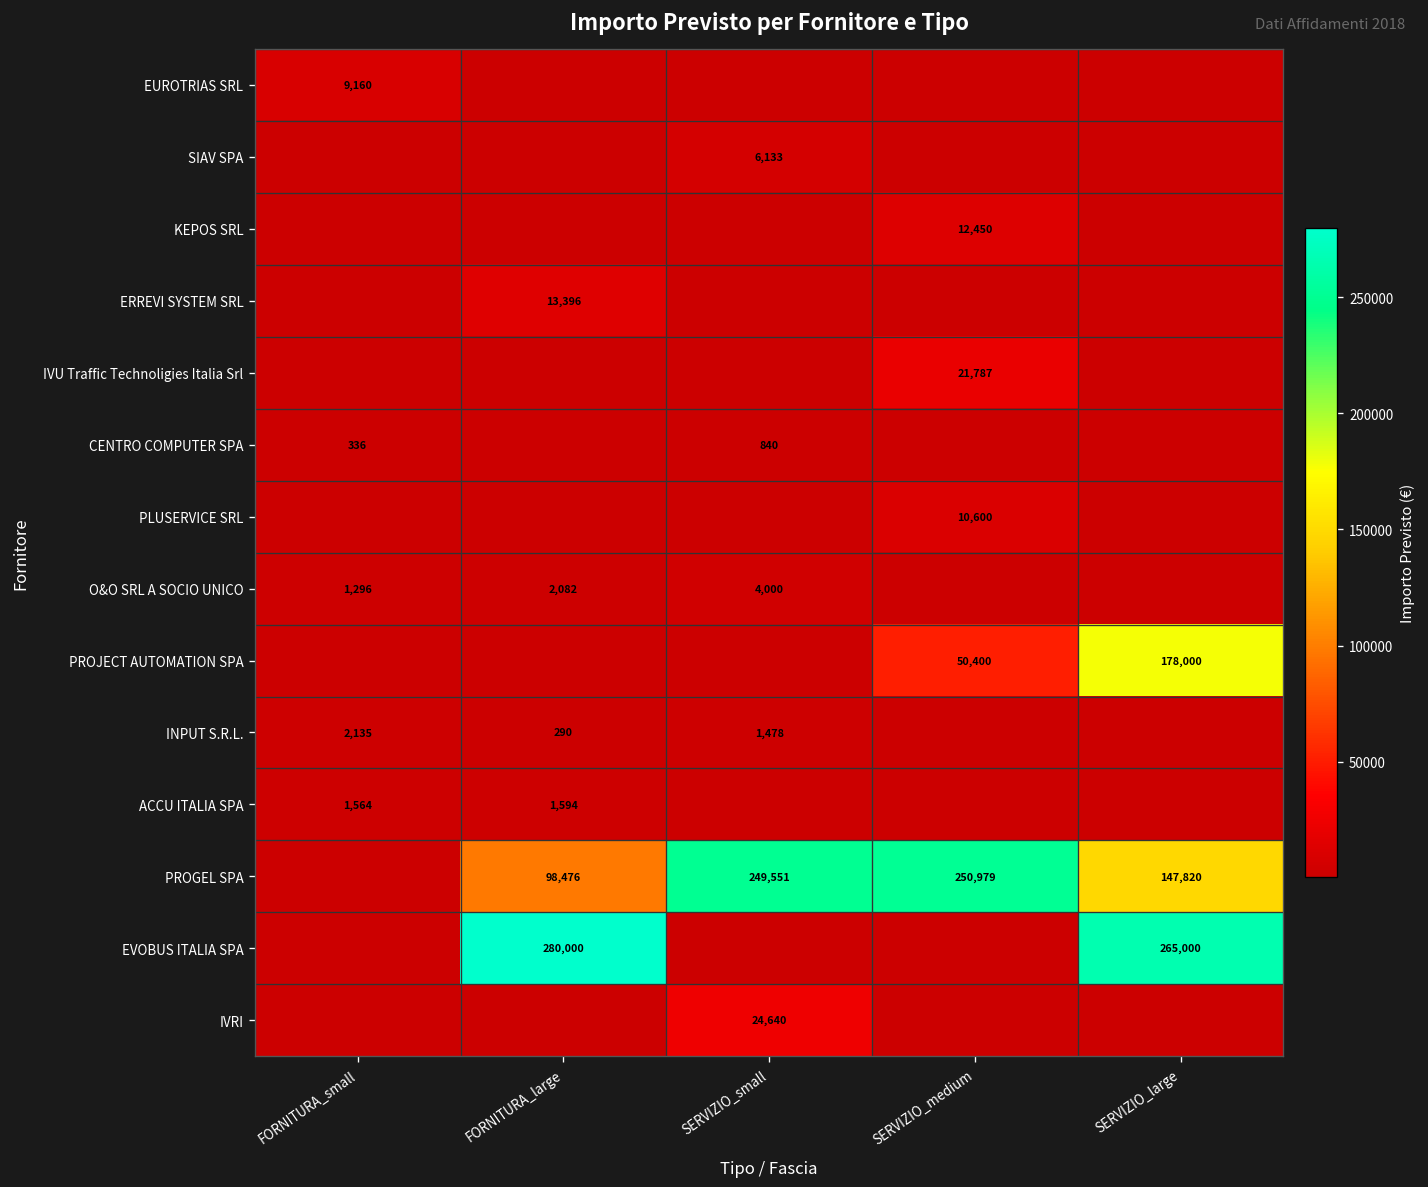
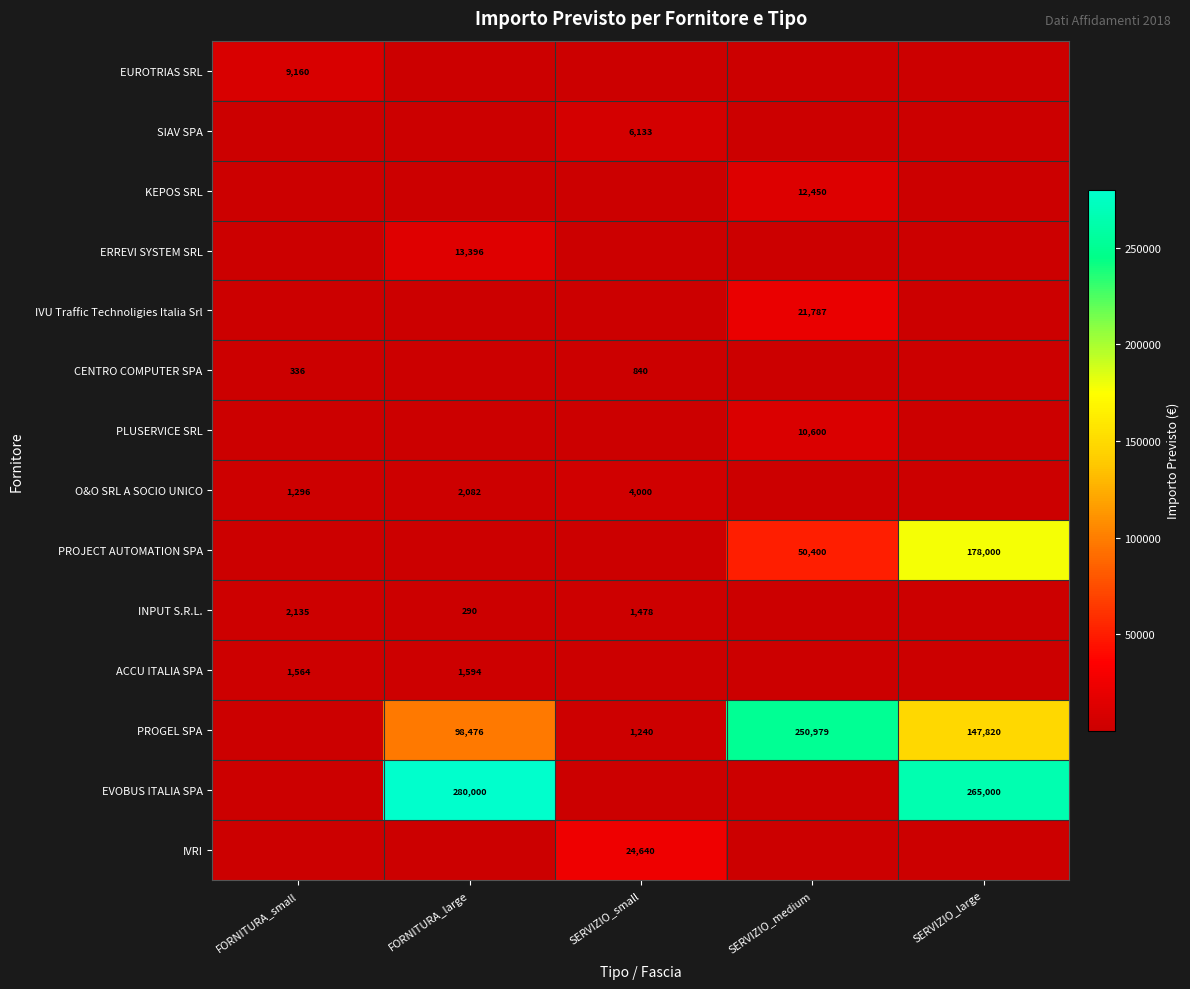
  {
    "EUROTRIAS SRL": {
      "FORNITURA_small": "9,160"
    },
    "SIAV SPA": {
      "SERVIZIO_small": "6,133"
    },
    "KEPOS SRL": {
      "SERVIZIO_medium": "12,450"
    },
    "ERREVI SYSTEM SRL": {
      "FORNITURA_large": "13,396"
    },
    "IVU Traffic Technoligies Italia Srl": {
      "SERVIZIO_medium": "21,787"
    },
    "CENTRO COMPUTER SPA": {
      "FORNITURA_small": "336",
      "SERVIZIO_small": "840"
    },
    "PLUSERVICE SRL": {
      "SERVIZIO_medium": "10,600"
    },
    "O&O SRL A SOCIO UNICO": {
      "FORNITURA_small": "1,296",
      "FORNITURA_large": "2,082",
      "SERVIZIO_small": "4,000"
    },
    "PROJECT AUTOMATION SPA": {
      "SERVIZIO_medium": "50,400",
      "SERVIZIO_large": "178,000"
    },
    "INPUT S.R.L.": {
      "FORNITURA_small": "2,135",
      "FORNITURA_large": "290",
      "SERVIZIO_small": "1,478"
    },
    "ACCU ITALIA SPA": {
      "FORNITURA_small": "1,564",
      "FORNITURA_large": "1,594"
    },
    "PROGEL SPA": {
      "FORNITURA_large": "98,476",
-     "SERVIZIO_small": "249,551",
+     "SERVIZIO_small": "1,240",
      "SERVIZIO_medium": "250,979",
      "SERVIZIO_large": "147,820"
    },
    "EVOBUS ITALIA SPA": {
      "FORNITURA_large": "280,000",
      "SERVIZIO_large": "265,000"
    },
    "IVRI": {
      "SERVIZIO_small": "24,640"
    }
  }
